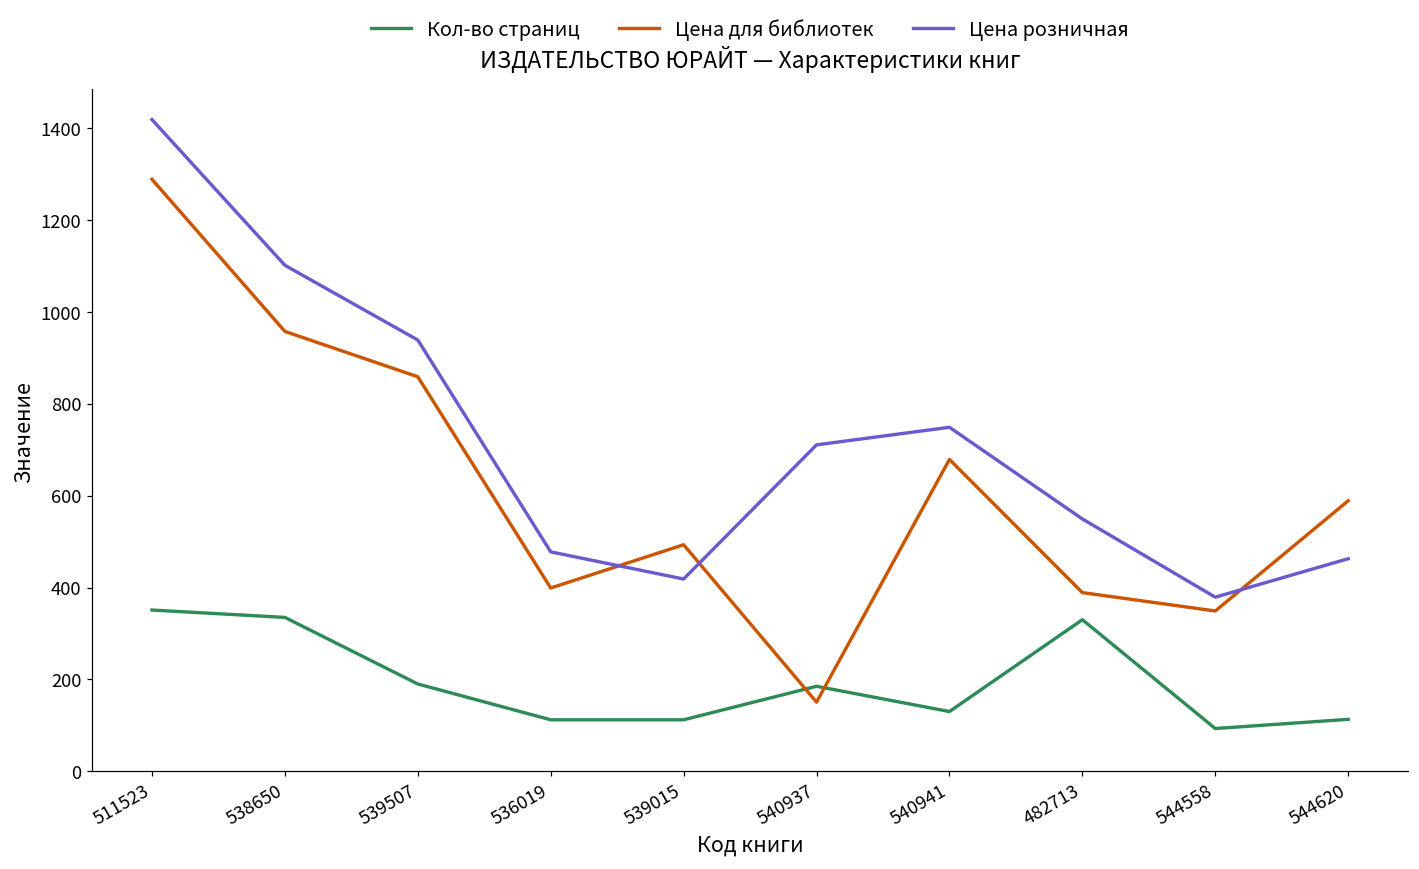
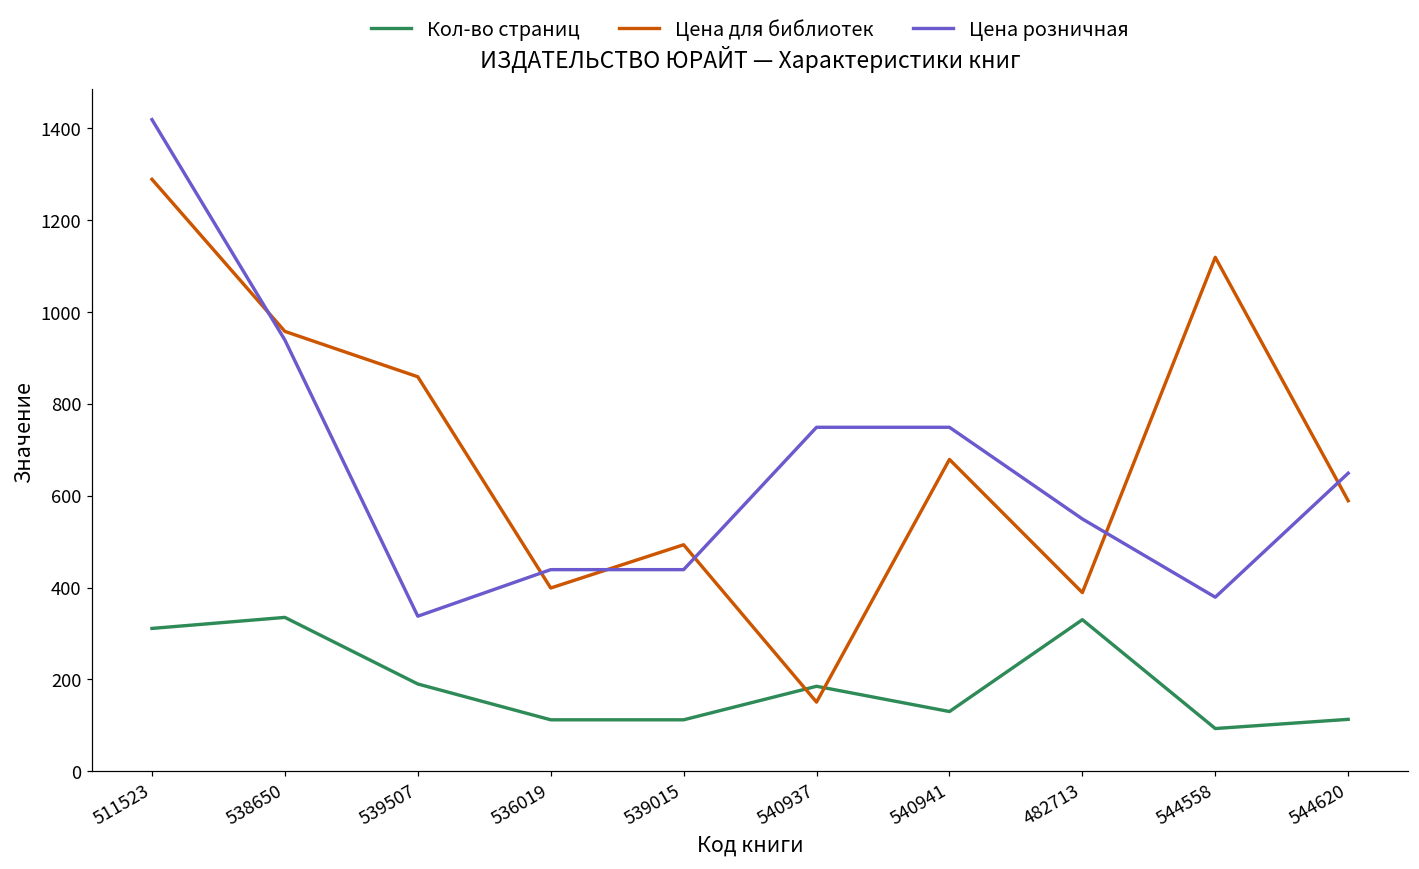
  {
    "Кол-во страниц": {
-     "511523": 350,
+     "511523": 310,
      "538650": 340,
      "539507": 190,
      "536019": 110,
      "539015": 110,
      "540937": 190,
      "540941": 130,
      "482713": 330,
      "544558": 90,
      "544620": 110
    },
    "Цена для библиотек": {
      "511523": 1290,
      "538650": 960,
      "539507": 860,
      "536019": 400,
      "539015": 490,
      "540937": 150,
      "540941": 680,
      "482713": 390,
-     "544558": 350,
+     "544558": 1120,
      "544620": 590
    },
    "Цена розничная": {
      "511523": 1420,
-     "538650": 1100,
-     "539507": 940,
-     "536019": 480,
-     "539015": 420,
-     "540937": 710,
+     "538650": 940,
+     "539507": 340,
+     "536019": 440,
+     "539015": 440,
+     "540937": 750,
      "540941": 750,
      "482713": 550,
      "544558": 380,
-     "544620": 460
+     "544620": 650
    }
  }
